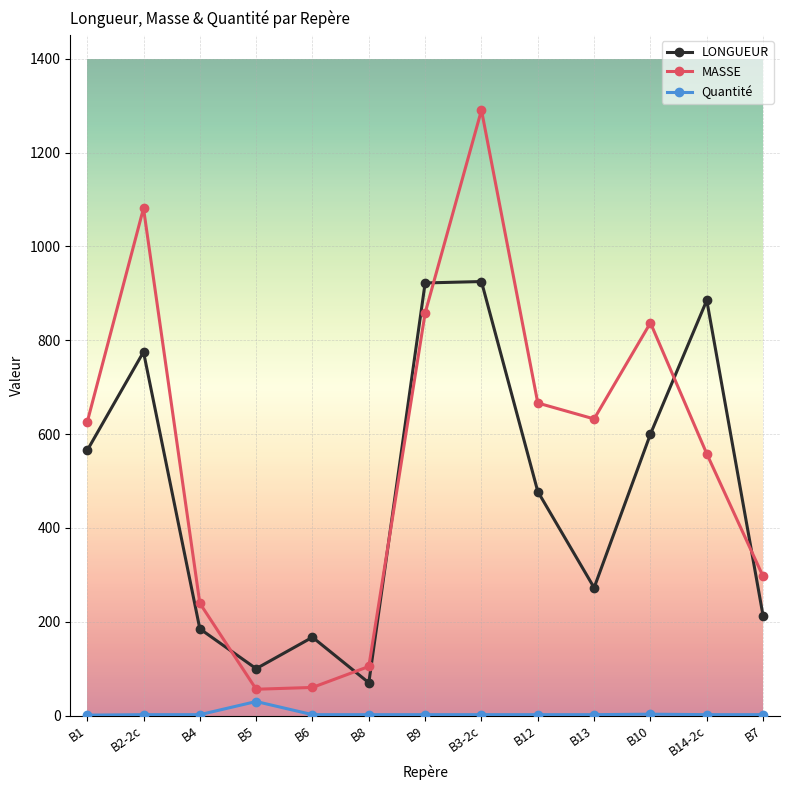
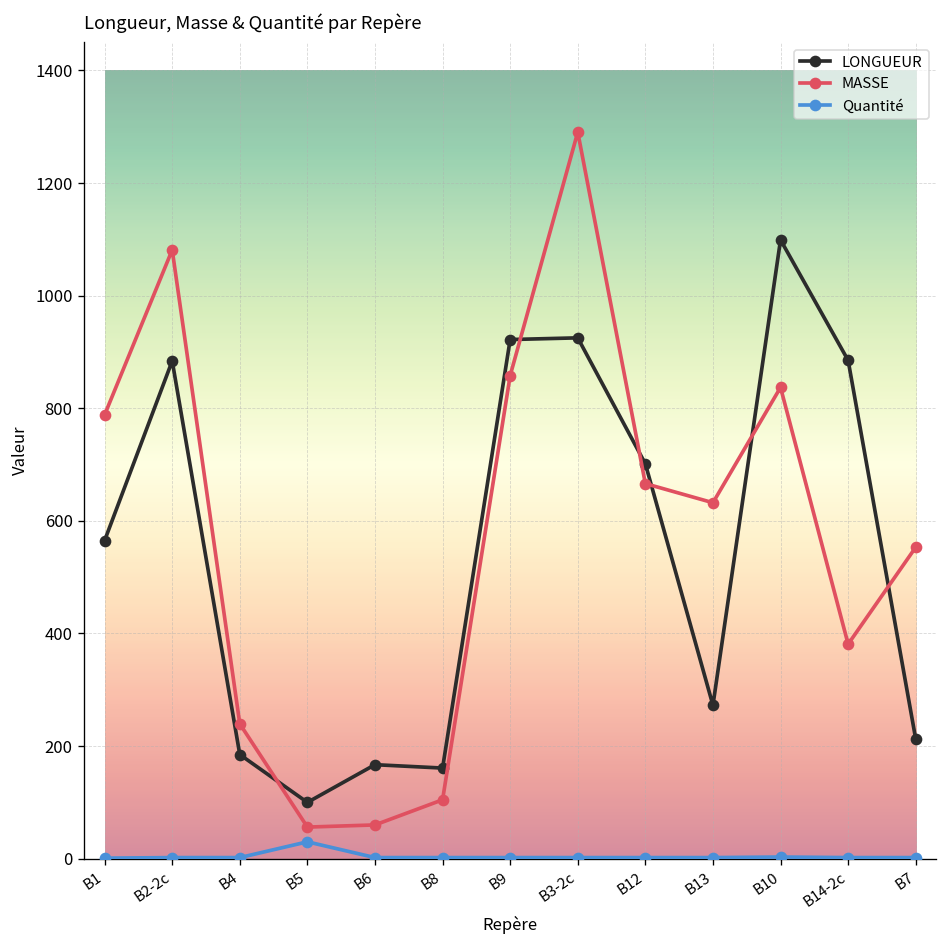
  {
    "LONGUEUR": {
      "B1": 570,
-     "B2-2c": 780,
+     "B2-2c": 880,
      "B4": 190,
      "B5": 100,
      "B6": 170,
-     "B8": 70,
+     "B8": 160,
      "B9": 920,
      "B3-2c": 930,
-     "B12": 480,
+     "B12": 700,
      "B13": 270,
-     "B10": 600,
+     "B10": 1100,
      "B14-2c": 890,
      "B7": 210
    },
    "MASSE": {
-     "B1": 630,
+     "B1": 790,
      "B2-2c": 1080,
      "B4": 240,
      "B5": 60,
      "B6": 60,
      "B8": 100,
      "B9": 860,
      "B3-2c": 1290,
      "B12": 670,
      "B13": 630,
      "B10": 840,
-     "B14-2c": 560,
-     "B7": 300
+     "B14-2c": 380,
+     "B7": 550
    },
    "Quantité": {
      "B1": 0,
      "B2-2c": 0,
      "B4": 0,
      "B5": 30,
      "B6": 0,
      "B8": 0,
      "B9": 0,
      "B3-2c": 0,
      "B12": 0,
      "B13": 0,
      "B10": 0,
      "B14-2c": 0,
      "B7": 0
    }
  }
